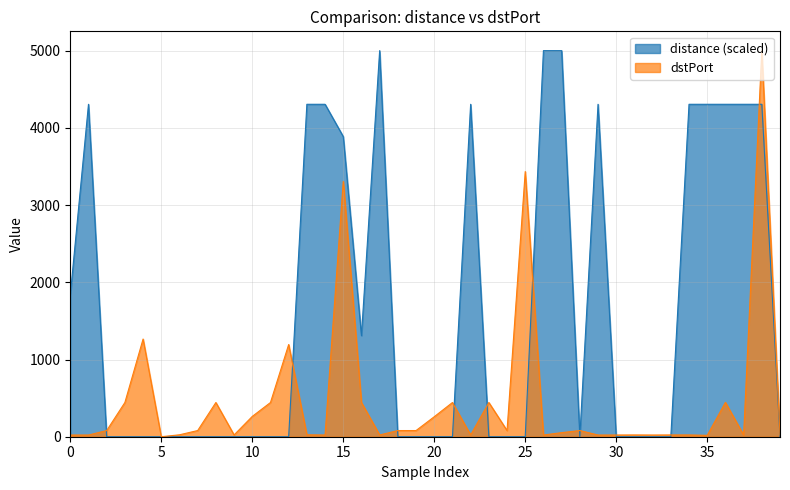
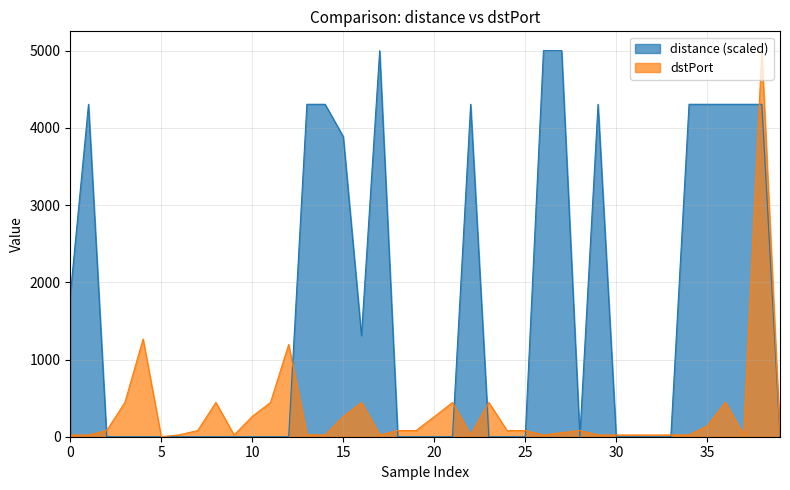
  {
    "distance (scaled)": {
      "0": 1800,
      "10": 0,
      "15": 3900,
      "20": 0,
      "25": 0,
      "35": 4300
    },
    "dstPort": {
      "0": 0,
      "10": 300,
-     "15": 3300,
+     "15": 300,
      "20": 300,
-     "25": 3400,
-     "35": 0
+     "25": 100,
+     "35": 100
    }
  }
